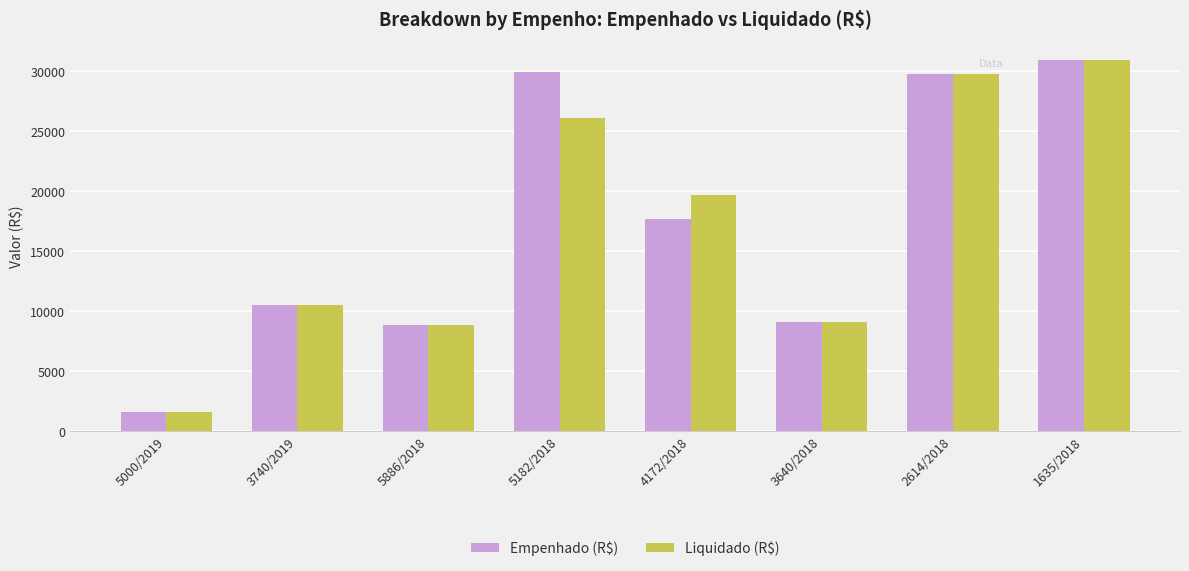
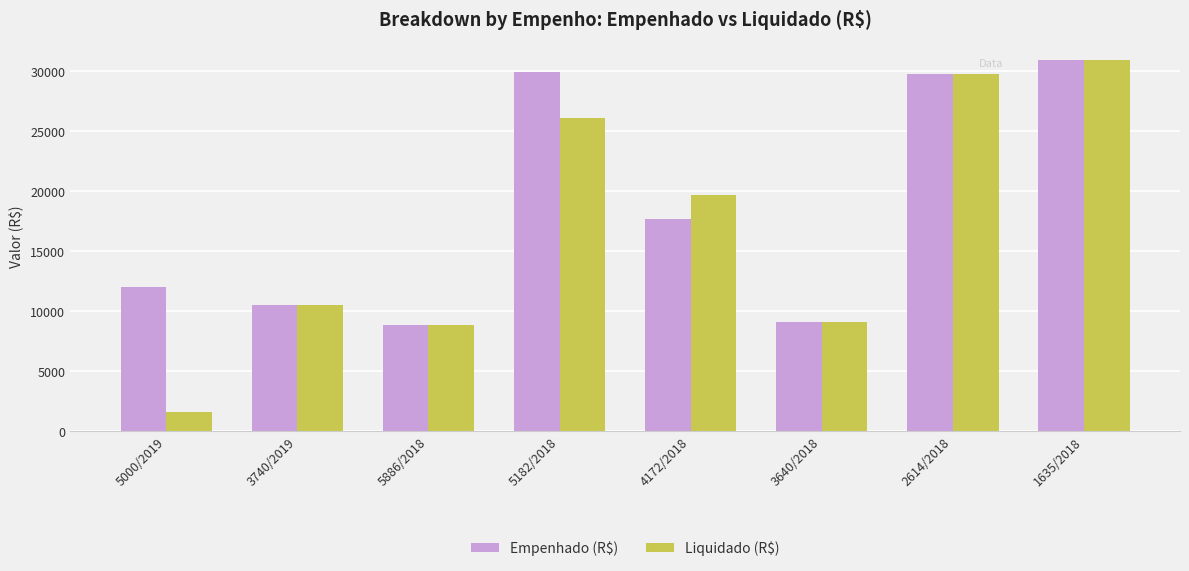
  {
    "Empenhado (R$)": {
-     "5000/2019": 1600,
+     "5000/2019": 12000,
      "3740/2019": 10500,
      "5886/2018": 8900,
      "5182/2018": 30000,
      "4172/2018": 17700,
      "3640/2018": 9100,
      "2614/2018": 29800,
      "1635/2018": 30900
    },
    "Liquidado (R$)": {
      "5000/2019": 1600,
      "3740/2019": 10500,
      "5886/2018": 8900,
      "5182/2018": 26100,
      "4172/2018": 19700,
      "3640/2018": 9100,
      "2614/2018": 29800,
      "1635/2018": 30900
    }
  }
